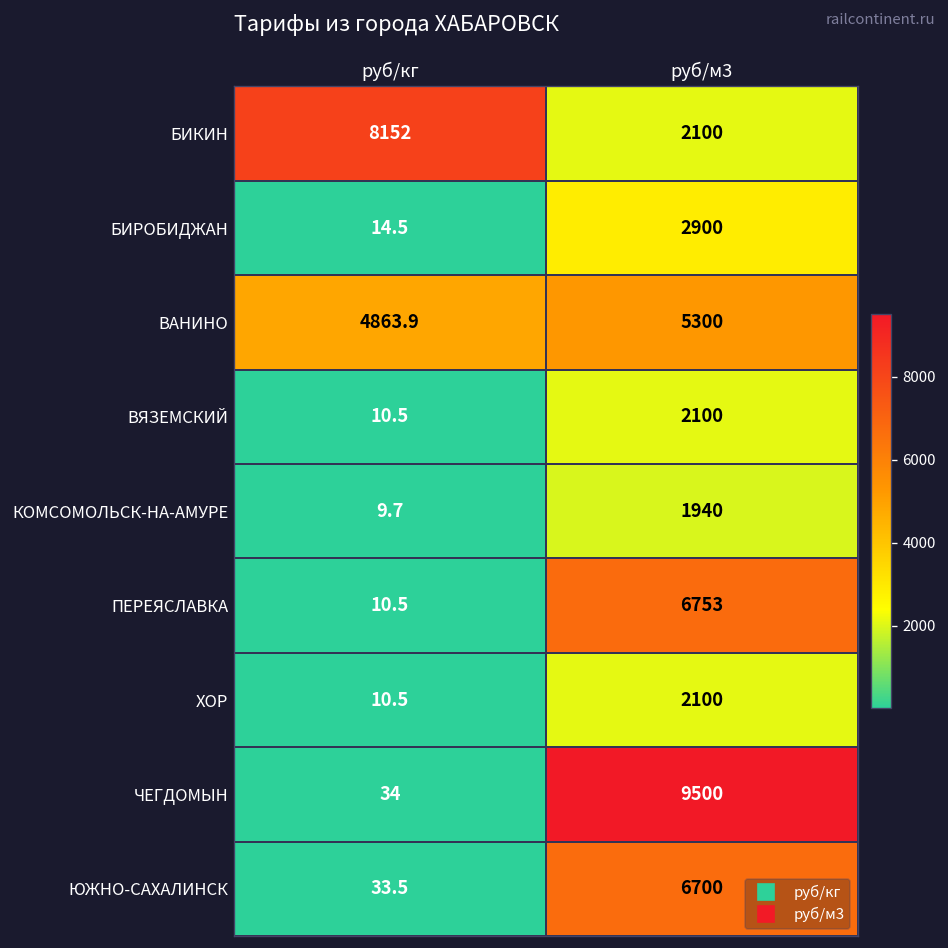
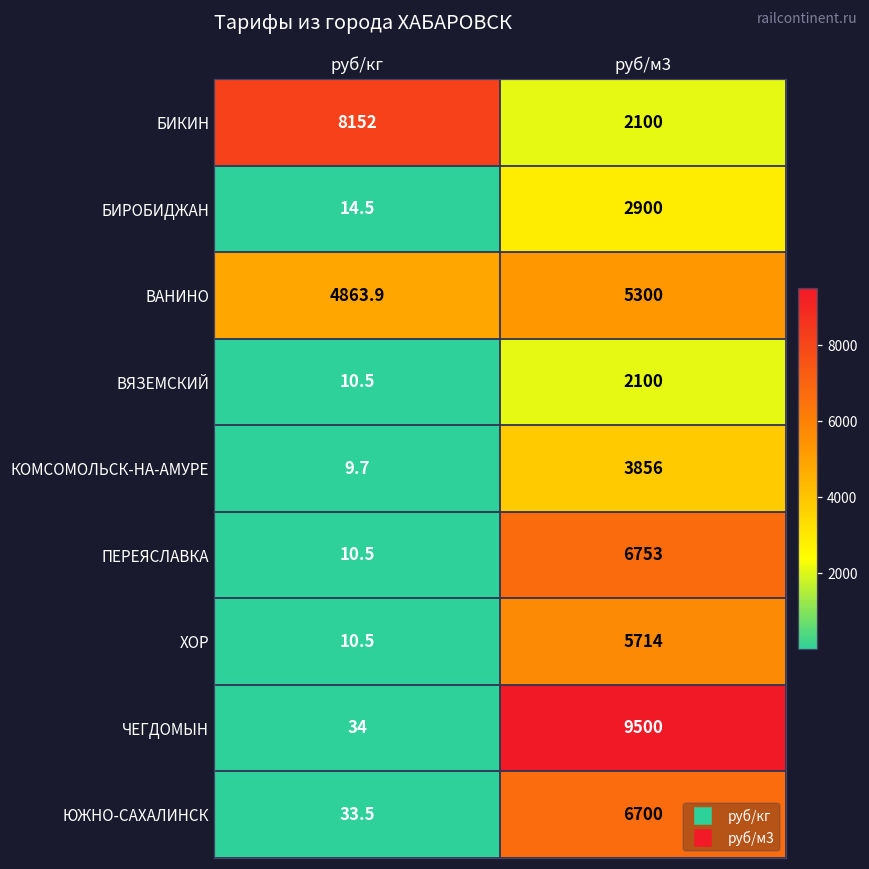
  {
    "БИКИН": {
      "руб/кг": 8152,
      "руб/м3": 2100
    },
    "БИРОБИДЖАН": {
      "руб/кг": 14.5,
      "руб/м3": 2900
    },
    "ВАНИНО": {
      "руб/кг": 4863.9,
      "руб/м3": 5300
    },
    "ВЯЗЕМСКИЙ": {
      "руб/кг": 10.5,
      "руб/м3": 2100
    },
    "КОМСОМОЛЬСК-НА-АМУРЕ": {
      "руб/кг": 9.7,
-     "руб/м3": 1940
+     "руб/м3": 3856
    },
    "ПЕРЕЯСЛАВКА": {
      "руб/кг": 10.5,
      "руб/м3": 6753
    },
    "ХОР": {
      "руб/кг": 10.5,
-     "руб/м3": 2100
+     "руб/м3": 5714
    },
    "ЧЕГДОМЫН": {
      "руб/кг": 34,
      "руб/м3": 9500
    },
    "ЮЖНО-САХАЛИНСК": {
      "руб/кг": 33.5,
      "руб/м3": 6700
    }
  }
